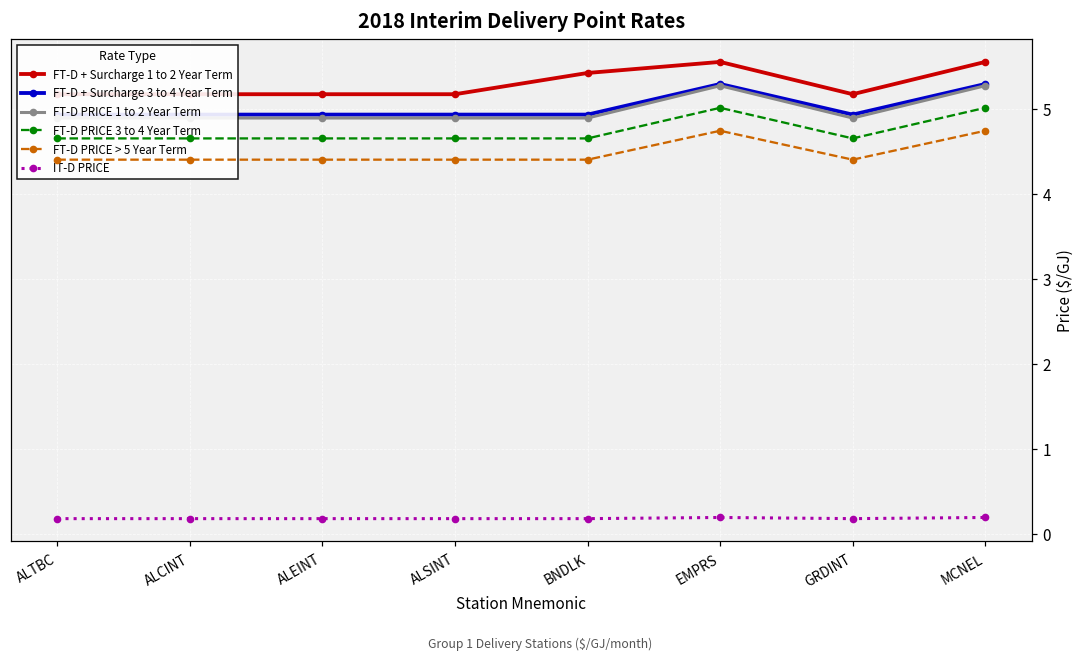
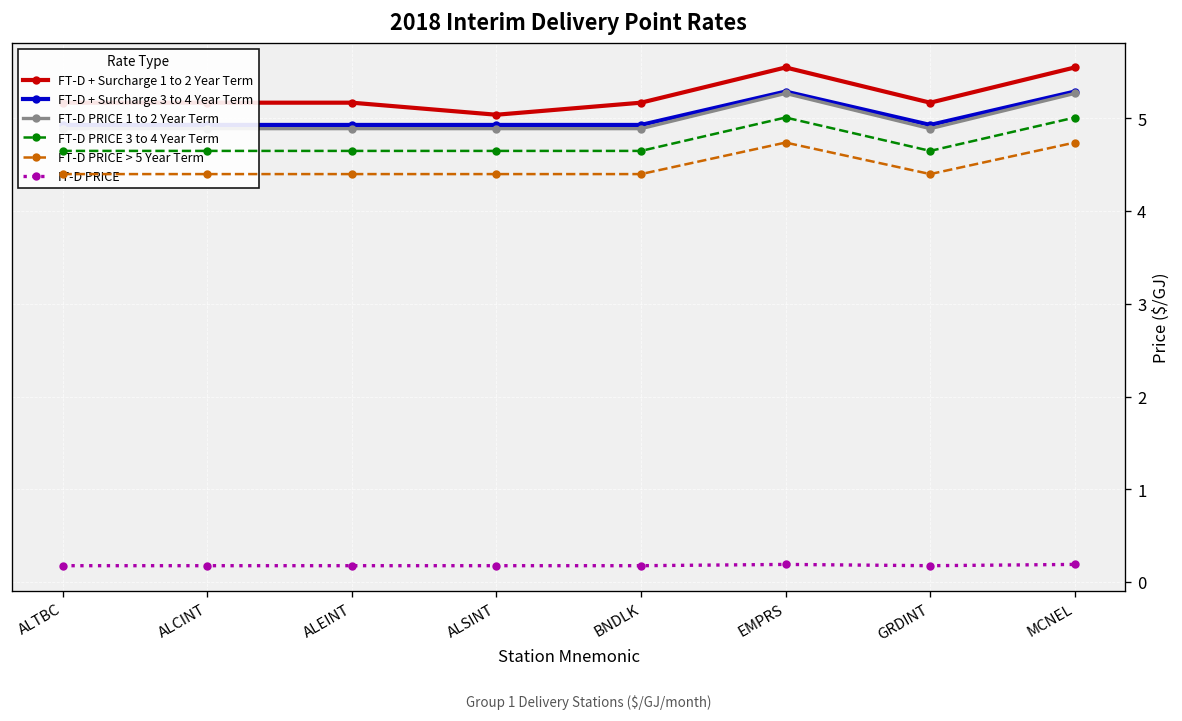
  {
    "FT-D + Surcharge 1 to 2 Year Term": {
      "ALEINT": 5.2,
-     "ALSINT": 5.2,
-     "BNDLK": 5.4,
+     "ALSINT": 5.0,
+     "BNDLK": 5.2,
      "EMPRS": 5.6,
      "GRDINT": 5.2,
      "MCNEL": 5.6
    },
    "FT-D + Surcharge 3 to 4 Year Term": {
      "ALEINT": 4.9,
      "ALSINT": 4.9,
      "BNDLK": 4.9,
      "GRDINT": 4.9
    },
    "FT-D PRICE 1 to 2 Year Term": {
      "ALEINT": 4.9,
      "ALSINT": 4.9,
      "BNDLK": 4.9,
      "GRDINT": 4.9
    },
    "FT-D PRICE 3 to 4 Year Term": {
      "ALEINT": 4.7,
      "ALSINT": 4.7,
      "BNDLK": 4.7,
      "EMPRS": 5.0,
      "GRDINT": 4.7,
      "MCNEL": 5.0
    },
    "FT-D PRICE > 5 Year Term": {
      "ALEINT": 4.4,
      "ALSINT": 4.4,
      "BNDLK": 4.4,
      "EMPRS": 4.7,
      "GRDINT": 4.4,
      "MCNEL": 4.7
    },
    "IT-D PRICE": {
      "ALTBC": 0.2,
      "ALCINT": 0.2,
      "ALEINT": 0.2,
      "ALSINT": 0.2,
      "BNDLK": 0.2,
      "EMPRS": 0.2,
      "GRDINT": 0.2,
      "MCNEL": 0.2
    }
  }
